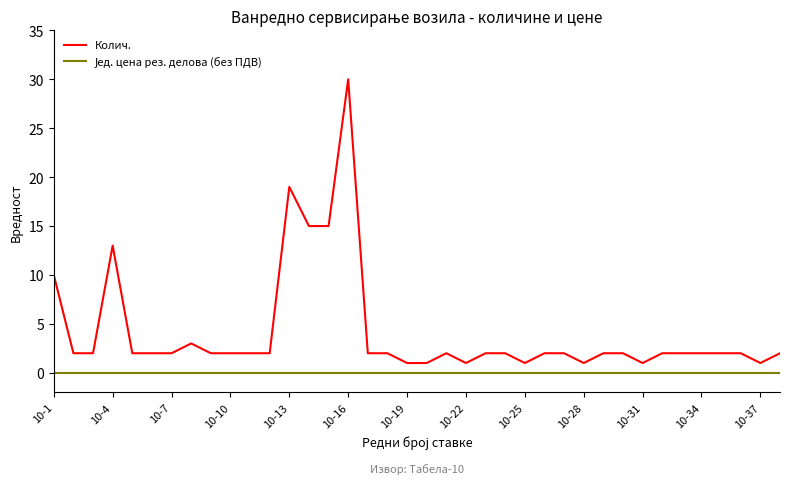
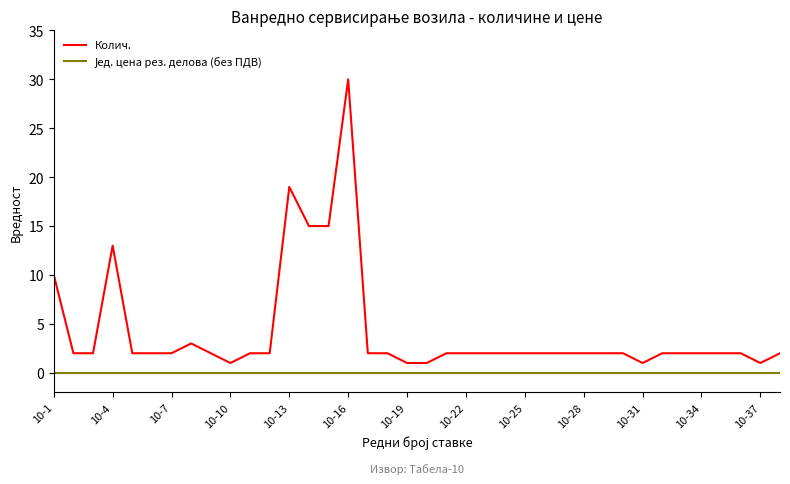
  {
    "Колич.": {
      "10-1": 10,
      "10-4": 13,
      "10-7": 2,
-     "10-10": 2,
+     "10-10": 1,
      "10-13": 19,
      "10-16": 30,
      "10-19": 1,
-     "10-22": 1,
-     "10-25": 1,
-     "10-28": 1,
+     "10-22": 2,
+     "10-25": 2,
+     "10-28": 2,
      "10-31": 1,
      "10-34": 2,
      "10-37": 1
    },
    "Јед. цена рез. делова (без ПДВ)": {
      "10-1": 0,
      "10-4": 0,
      "10-7": 0,
      "10-10": 0,
      "10-13": 0,
      "10-16": 0,
      "10-19": 0,
      "10-22": 0,
      "10-25": 0,
      "10-28": 0,
      "10-31": 0,
      "10-34": 0,
      "10-37": 0
    }
  }
